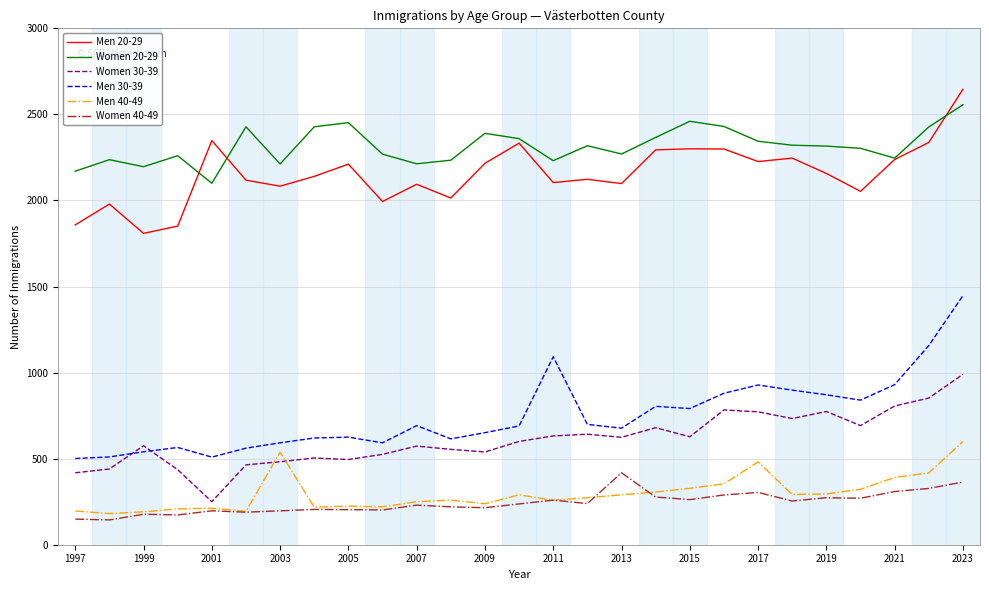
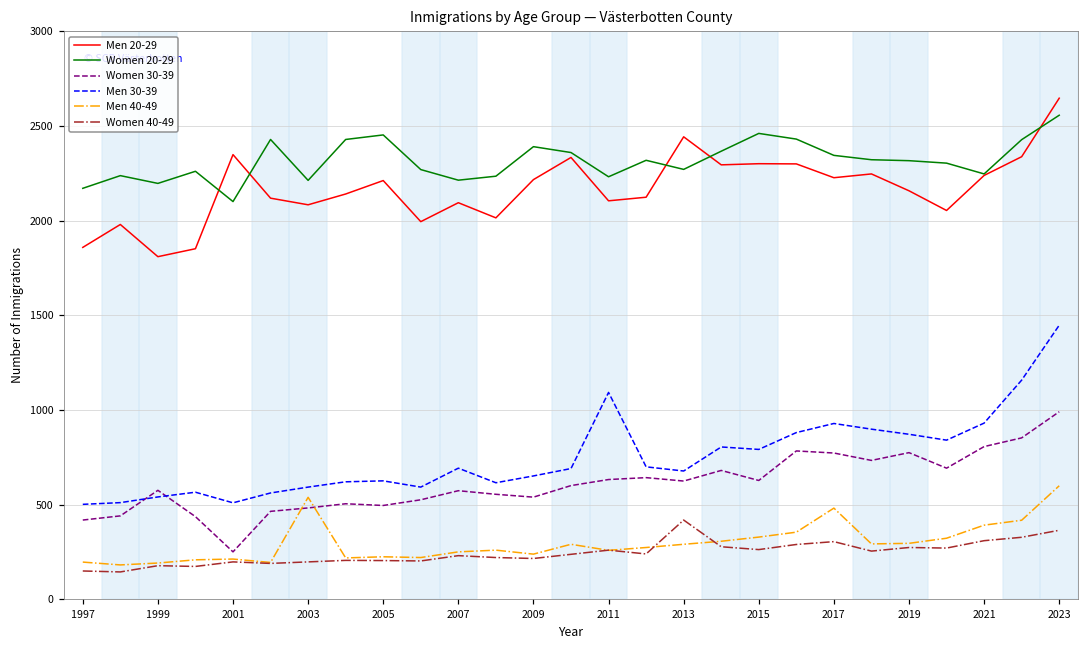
  {
    "Men 20-29": {
      "1997": 1860,
      "1999": 1810,
      "2001": 2350,
      "2003": 2080,
      "2005": 2210,
      "2007": 2090,
      "2009": 2220,
      "2011": 2100,
-     "2013": 2100,
+     "2013": 2440,
      "2015": 2300,
      "2017": 2230,
      "2019": 2160,
      "2023": 2650
    },
    "Women 20-29": {
      "1997": 2170,
      "1999": 2200,
      "2001": 2100,
      "2003": 2210,
      "2005": 2450,
      "2007": 2210,
      "2009": 2390,
      "2011": 2230,
      "2013": 2270,
      "2015": 2460,
      "2017": 2340,
      "2019": 2320,
      "2023": 2560
    },
    "Women 30-39": {
      "1997": 420,
      "1999": 580,
      "2001": 250,
      "2003": 480,
      "2005": 500,
      "2007": 570,
      "2009": 540,
      "2011": 630,
      "2013": 620,
      "2015": 630,
      "2017": 770,
      "2019": 770,
      "2021": 810,
      "2023": 990
    },
    "Men 30-39": {
      "1997": 500,
      "1999": 540,
      "2001": 510,
      "2003": 590,
      "2005": 630,
      "2007": 690,
      "2009": 650,
      "2011": 1090,
      "2013": 680,
      "2015": 790,
      "2017": 930,
      "2019": 870,
      "2021": 930,
      "2023": 1450
    },
    "Men 40-49": {
      "1997": 200,
      "2001": 210,
      "2003": 540,
      "2005": 220,
      "2007": 250,
      "2009": 240,
      "2013": 290,
      "2015": 330,
      "2017": 480,
      "2019": 300,
      "2021": 390,
      "2023": 600
    },
    "Women 40-49": {
      "1997": 150,
      "2001": 200,
      "2003": 200,
      "2005": 200,
      "2007": 230,
      "2009": 220,
      "2013": 420,
      "2015": 260,
      "2017": 300,
      "2019": 270,
      "2021": 310,
      "2023": 360
    }
  }
